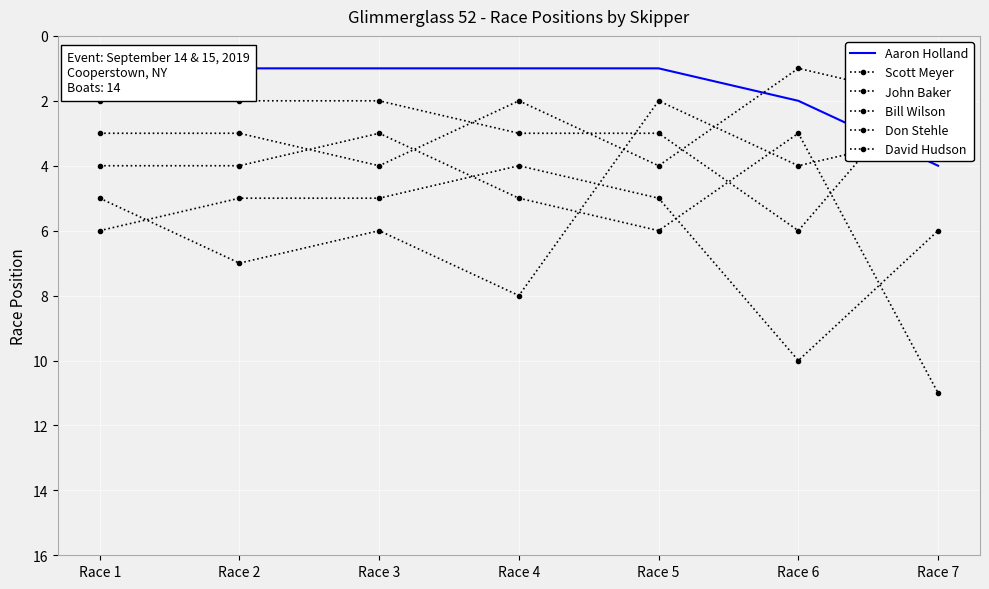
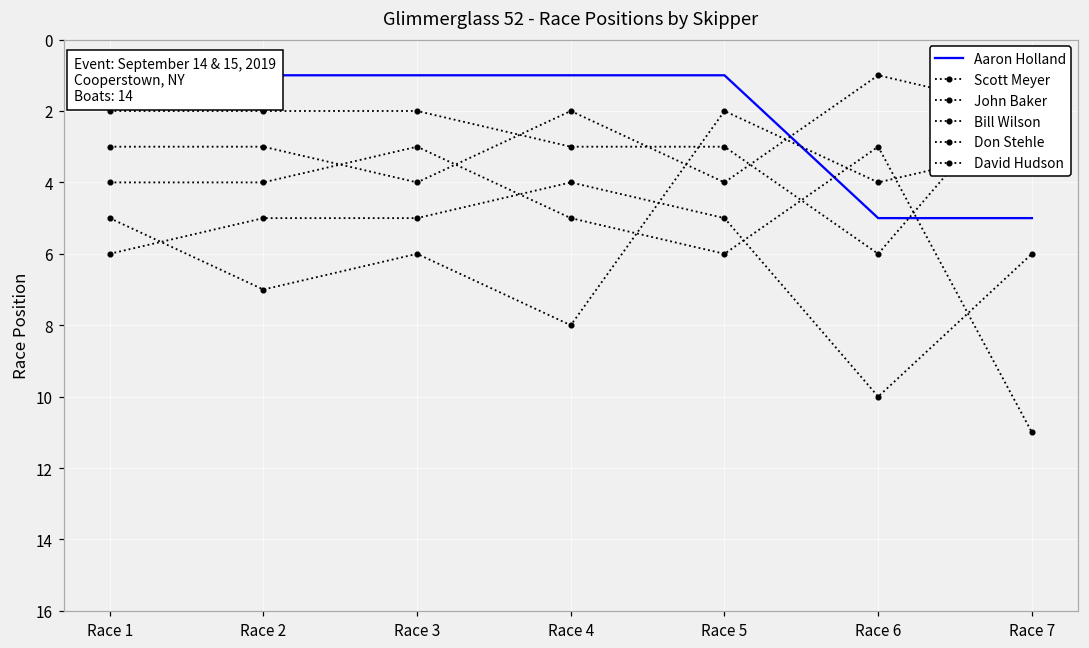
  {
    "Aaron Holland": {
      "Race 3": 1,
      "Race 4": 1,
      "Race 5": 1,
-     "Race 6": 2,
-     "Race 7": 4
+     "Race 6": 5,
+     "Race 7": 5
    }
  }
